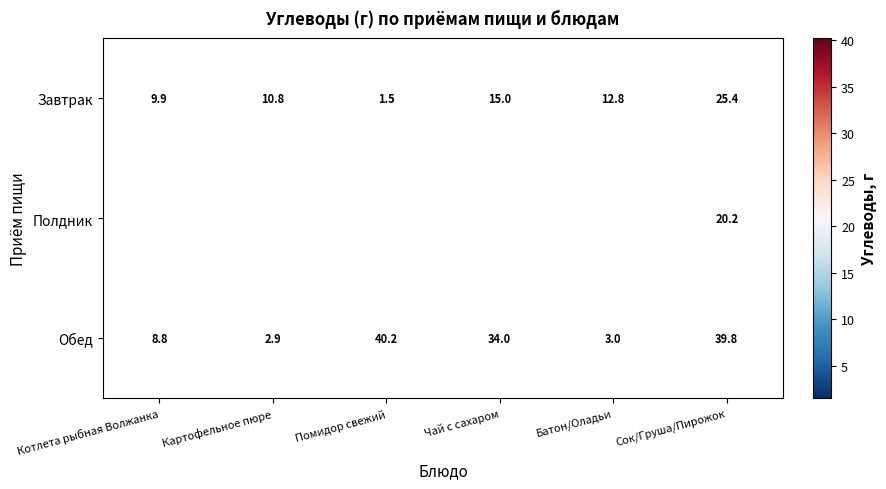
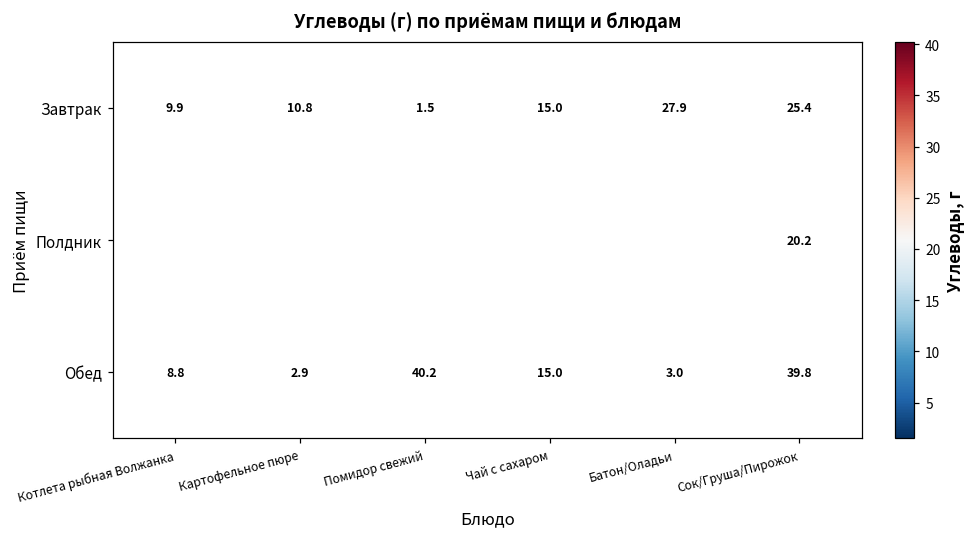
  {
    "Завтрак": {
      "Котлета рыбная Волжанка": 9.9,
      "Картофельное пюре": 10.8,
      "Помидор свежий": 1.5,
      "Чай с сахаром": 15.0,
-     "Батон/Оладьи": 12.8,
+     "Батон/Оладьи": 27.9,
      "Сок/Груша/Пирожок": 25.4
    },
    "Полдник": {
      "Сок/Груша/Пирожок": 20.2
    },
    "Обед": {
      "Котлета рыбная Волжанка": 8.8,
      "Картофельное пюре": 2.9,
      "Помидор свежий": 40.2,
-     "Чай с сахаром": 34.0,
+     "Чай с сахаром": 15.0,
      "Батон/Оладьи": 3.0,
      "Сок/Груша/Пирожок": 39.8
    }
  }
